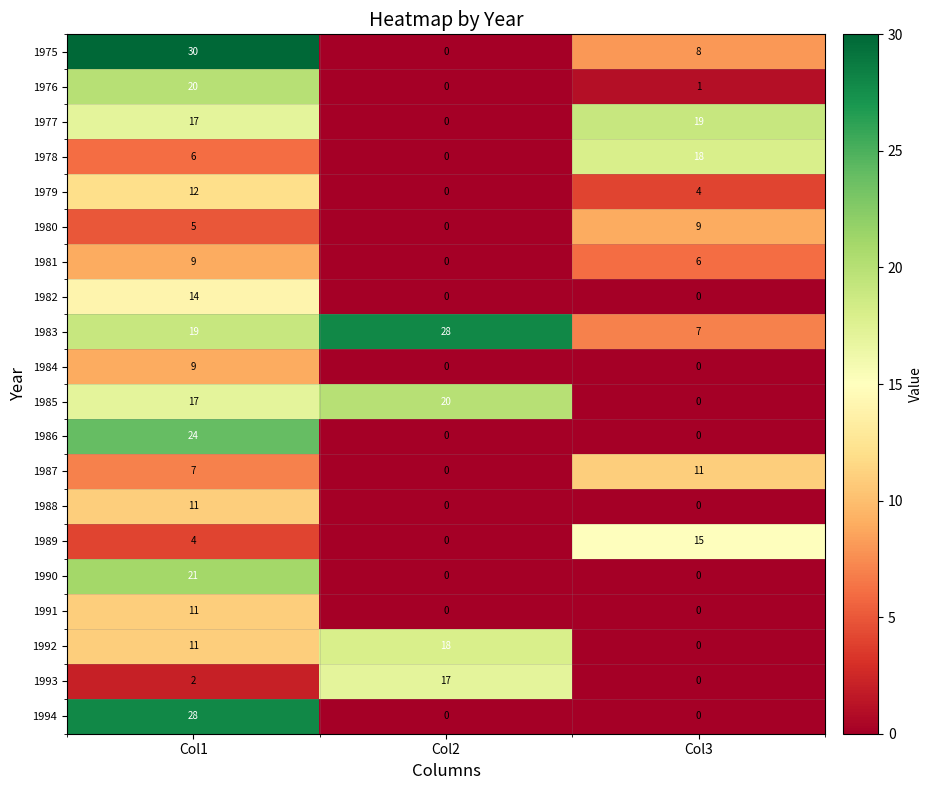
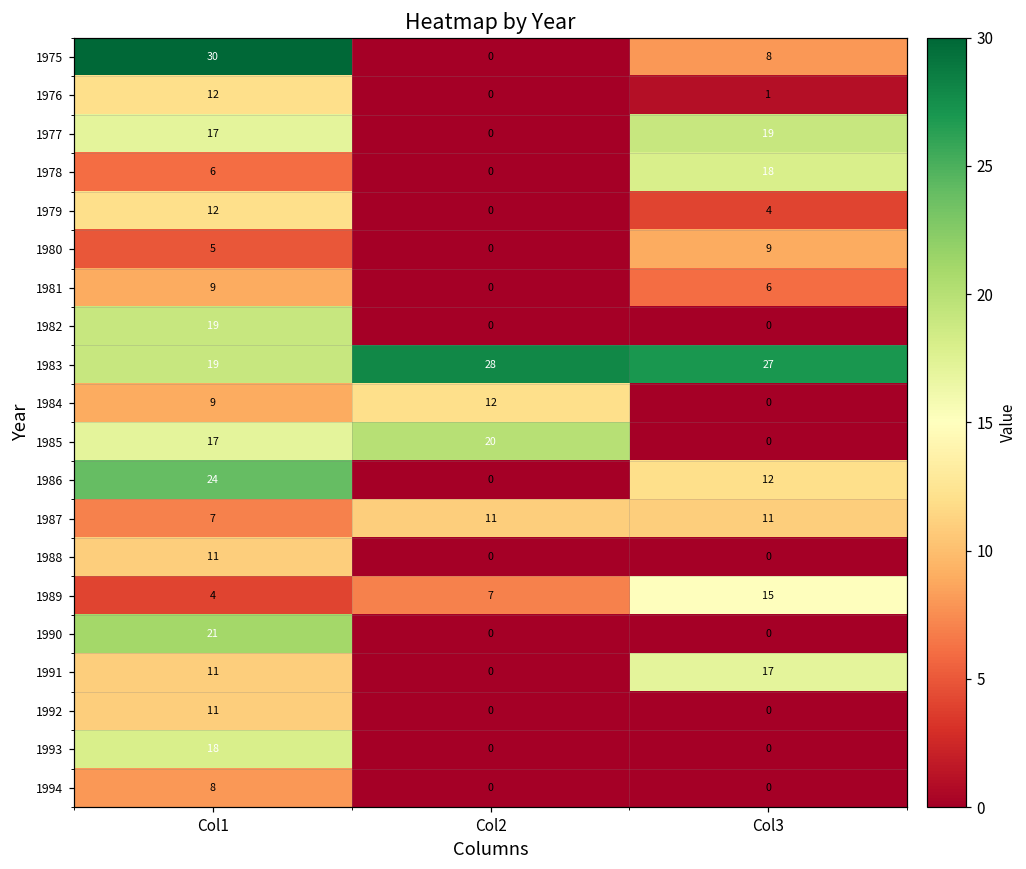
  {
    "1975": {
      "Col1": 30,
      "Col2": 0,
      "Col3": 8
    },
    "1976": {
-     "Col1": 20,
+     "Col1": 12,
      "Col2": 0,
      "Col3": 1
    },
    "1977": {
      "Col1": 17,
      "Col2": 0,
      "Col3": 19
    },
    "1978": {
      "Col1": 6,
      "Col2": 0,
      "Col3": 18
    },
    "1979": {
      "Col1": 12,
      "Col2": 0,
      "Col3": 4
    },
    "1980": {
      "Col1": 5,
      "Col2": 0,
      "Col3": 9
    },
    "1981": {
      "Col1": 9,
      "Col2": 0,
      "Col3": 6
    },
    "1982": {
-     "Col1": 14,
+     "Col1": 19,
      "Col2": 0,
      "Col3": 0
    },
    "1983": {
      "Col1": 19,
      "Col2": 28,
-     "Col3": 7
+     "Col3": 27
    },
    "1984": {
      "Col1": 9,
-     "Col2": 0,
+     "Col2": 12,
      "Col3": 0
    },
    "1985": {
      "Col1": 17,
      "Col2": 20,
      "Col3": 0
    },
    "1986": {
      "Col1": 24,
      "Col2": 0,
-     "Col3": 0
+     "Col3": 12
    },
    "1987": {
      "Col1": 7,
-     "Col2": 0,
+     "Col2": 11,
      "Col3": 11
    },
    "1988": {
      "Col1": 11,
      "Col2": 0,
      "Col3": 0
    },
    "1989": {
      "Col1": 4,
-     "Col2": 0,
+     "Col2": 7,
      "Col3": 15
    },
    "1990": {
      "Col1": 21,
      "Col2": 0,
      "Col3": 0
    },
    "1991": {
      "Col1": 11,
      "Col2": 0,
-     "Col3": 0
+     "Col3": 17
    },
    "1992": {
      "Col1": 11,
-     "Col2": 18,
+     "Col2": 0,
      "Col3": 0
    },
    "1993": {
-     "Col1": 2,
-     "Col2": 17,
+     "Col1": 18,
+     "Col2": 0,
      "Col3": 0
    },
    "1994": {
-     "Col1": 28,
+     "Col1": 8,
      "Col2": 0,
      "Col3": 0
    }
  }
